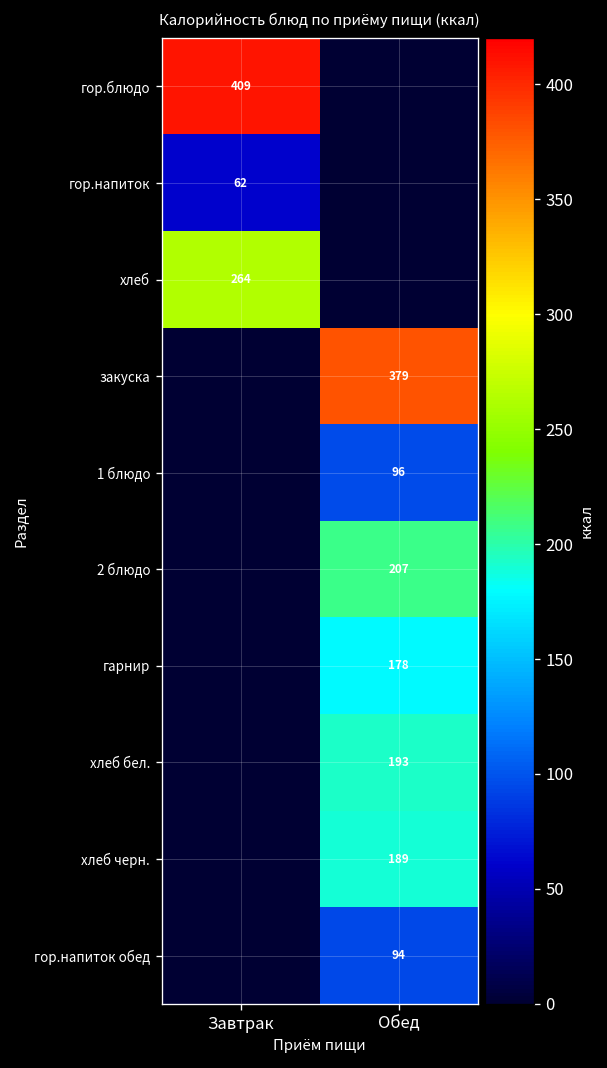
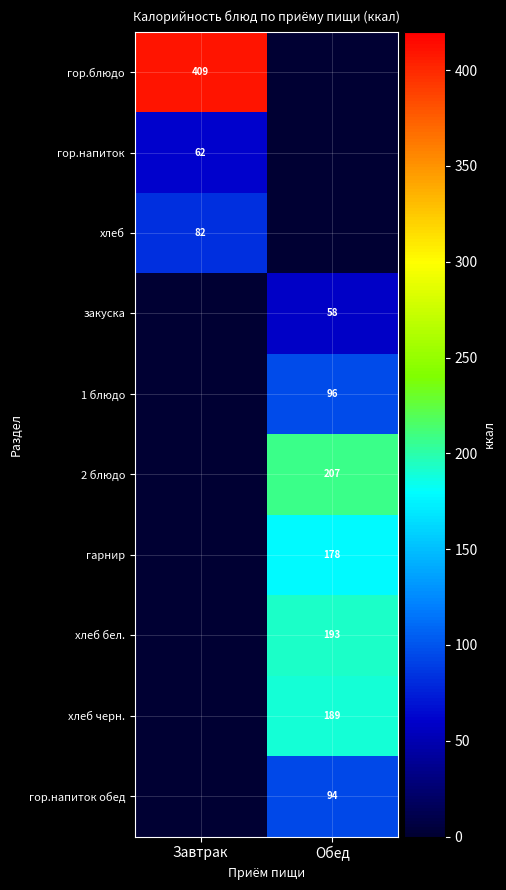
  {
    "гор.блюдо": {
      "Завтрак": 409
    },
    "гор.напиток": {
      "Завтрак": 62
    },
    "хлеб": {
-     "Завтрак": 264
+     "Завтрак": 82
    },
    "закуска": {
-     "Обед": 379
+     "Обед": 58
    },
    "1 блюдо": {
      "Обед": 96
    },
    "2 блюдо": {
      "Обед": 207
    },
    "гарнир": {
      "Обед": 178
    },
    "хлеб бел.": {
      "Обед": 193
    },
    "хлеб черн.": {
      "Обед": 189
    },
    "гор.напиток обед": {
      "Обед": 94
    }
  }
